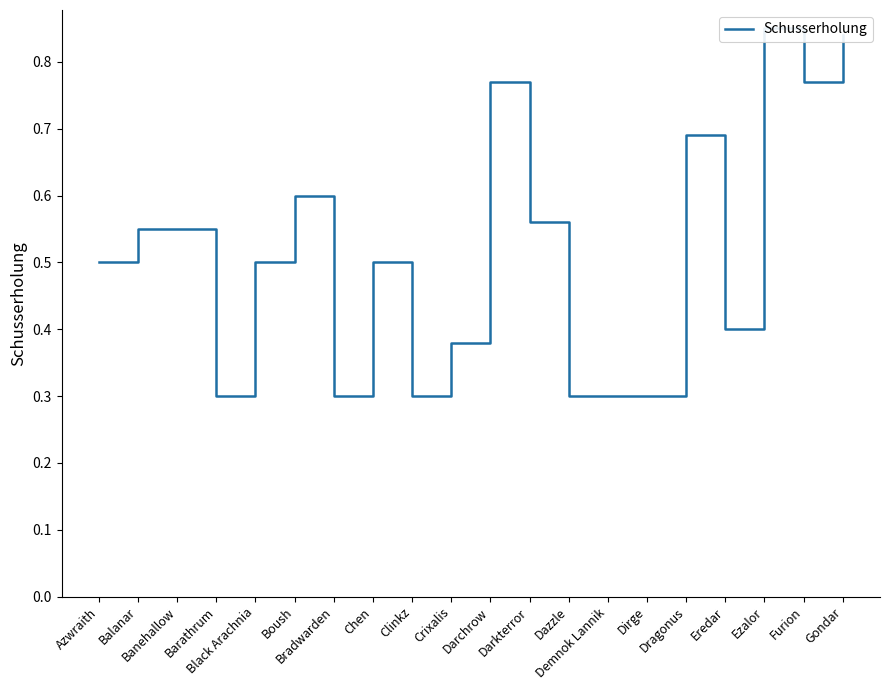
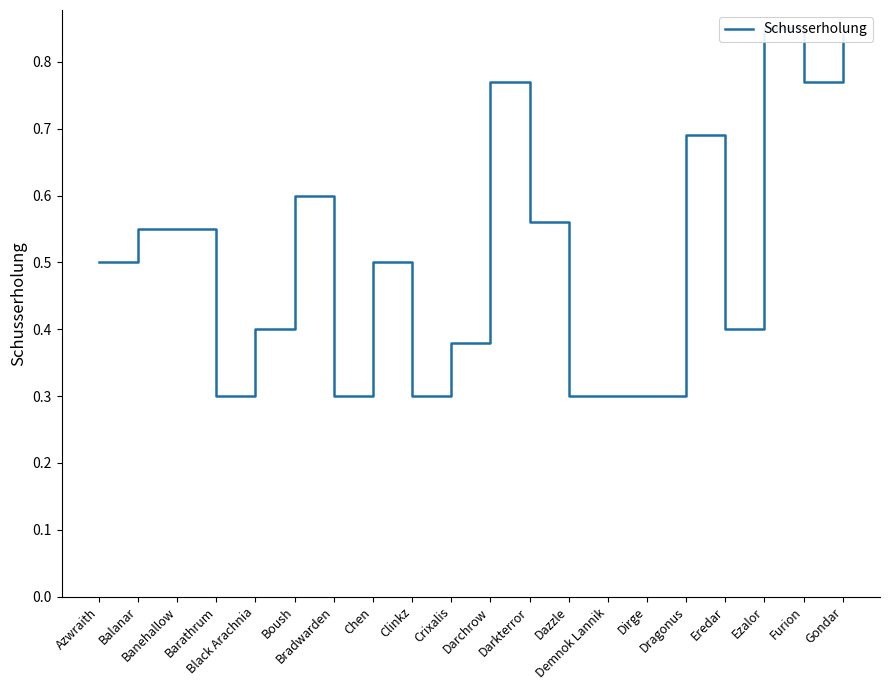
  {
    "Azwraith": 0.5,
    "Balanar": 0.55,
    "Banehallow": 0.55,
    "Barathrum": 0.3,
-   "Black Arachnia": 0.5,
+   "Black Arachnia": 0.4,
    "Boush": 0.6,
    "Bradwarden": 0.3,
    "Chen": 0.5,
    "Clinkz": 0.3,
    "Crixalis": 0.38,
    "Darchrow": 0.77,
    "Darkterror": 0.56,
    "Dazzle": 0.3,
    "Demnok Lannik": 0.3,
    "Dirge": 0.3,
    "Dragonus": 0.69,
    "Eredar": 0.4,
    "Furion": 0.77
  }
